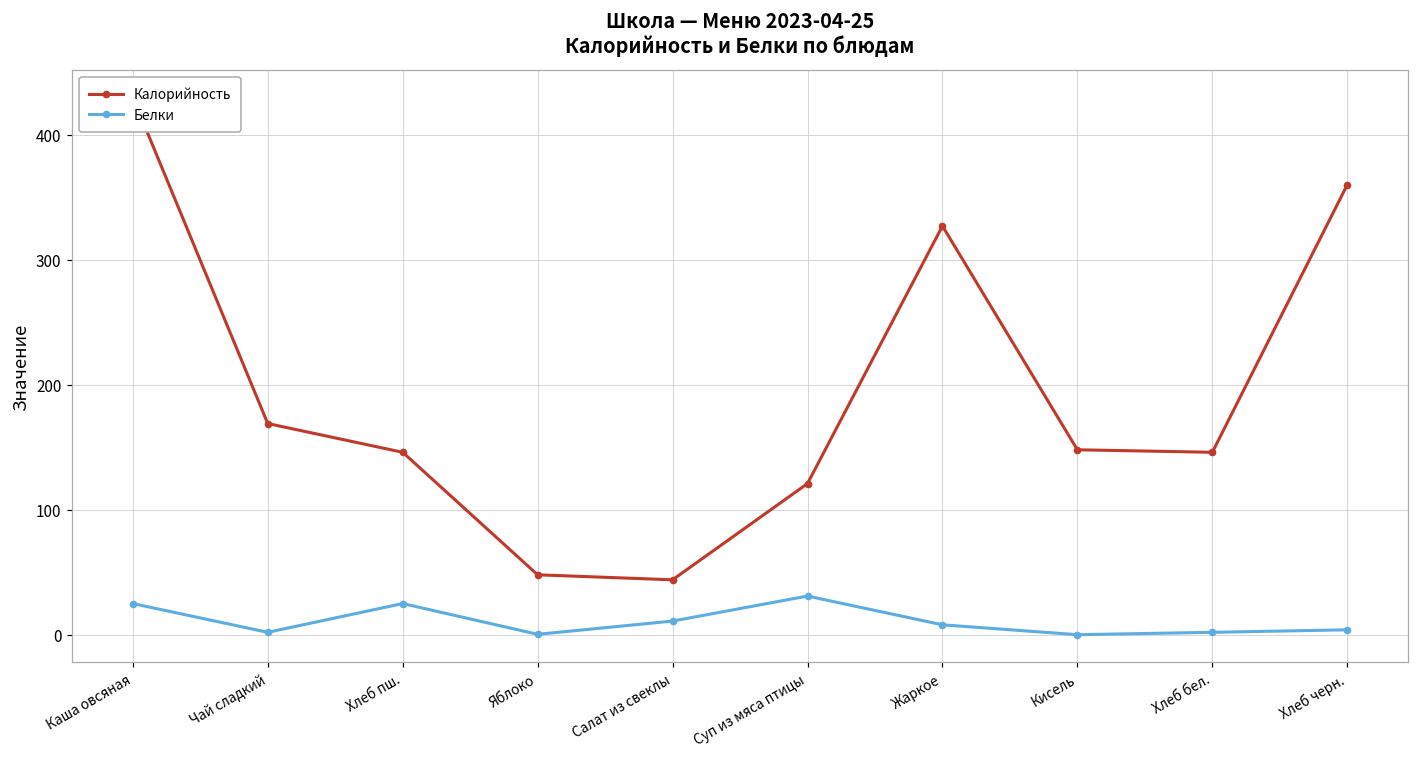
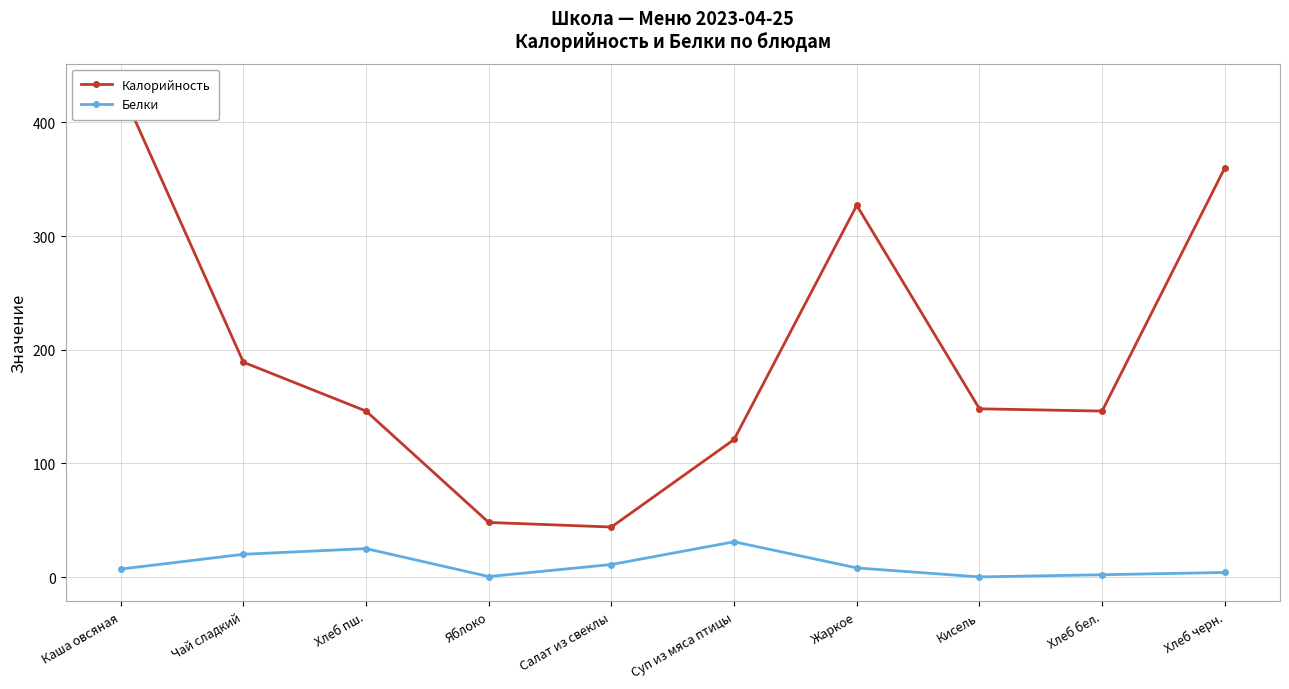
  {
    "Калорийность": {
-     "Чай сладкий": 169,
+     "Чай сладкий": 189,
      "Хлеб пш.": 146,
      "Яблоко": 48,
      "Салат из свеклы": 44,
      "Суп из мяса птицы": 121,
      "Жаркое": 327,
      "Кисель": 148,
      "Хлеб бел.": 146,
      "Хлеб черн.": 360
    },
    "Белки": {
-     "Каша овсяная": 25,
-     "Чай сладкий": 2,
+     "Каша овсяная": 7,
+     "Чай сладкий": 20,
      "Хлеб пш.": 25,
      "Яблоко": 0,
      "Салат из свеклы": 11,
      "Суп из мяса птицы": 31,
      "Жаркое": 8,
      "Кисель": 0,
      "Хлеб бел.": 2,
      "Хлеб черн.": 4
    }
  }
